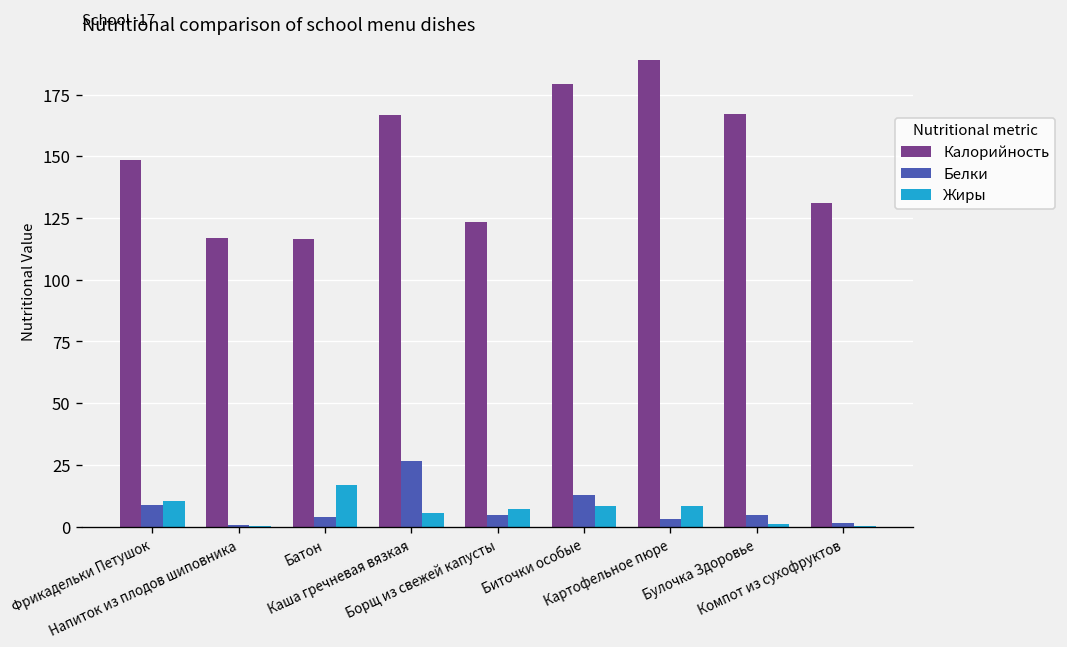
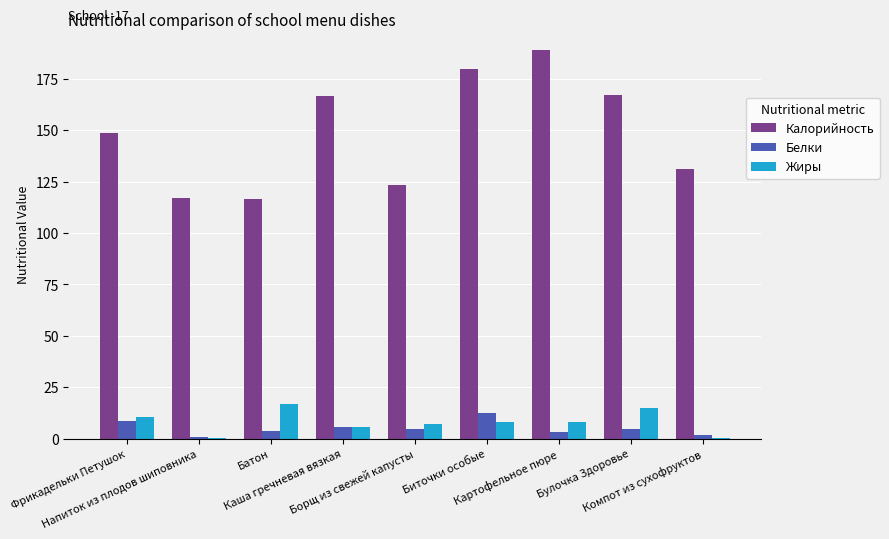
  {
    "Калорийность": {
      "Фрикадельки Петушок": 148,
      "Напиток из плодов шиповника": 117,
      "Батон": 117,
      "Каша гречневая вязкая": 167,
      "Борщ из свежей капусты": 123,
      "Биточки особые": 180,
      "Картофельное пюре": 189,
      "Булочка Здоровье": 167,
      "Компот из сухофруктов": 131
    },
    "Белки": {
      "Фрикадельки Петушок": 9,
      "Батон": 4,
-     "Каша гречневая вязкая": 27,
+     "Каша гречневая вязкая": 6,
      "Борщ из свежей капусты": 5,
      "Биточки особые": 13,
      "Картофельное пюре": 3,
      "Булочка Здоровье": 5,
      "Компот из сухофруктов": 2
    },
    "Жиры": {
      "Фрикадельки Петушок": 10,
      "Батон": 17,
      "Каша гречневая вязкая": 6,
      "Борщ из свежей капусты": 7,
      "Биточки особые": 8,
      "Картофельное пюре": 8,
-     "Булочка Здоровье": 1
+     "Булочка Здоровье": 15
    }
  }
